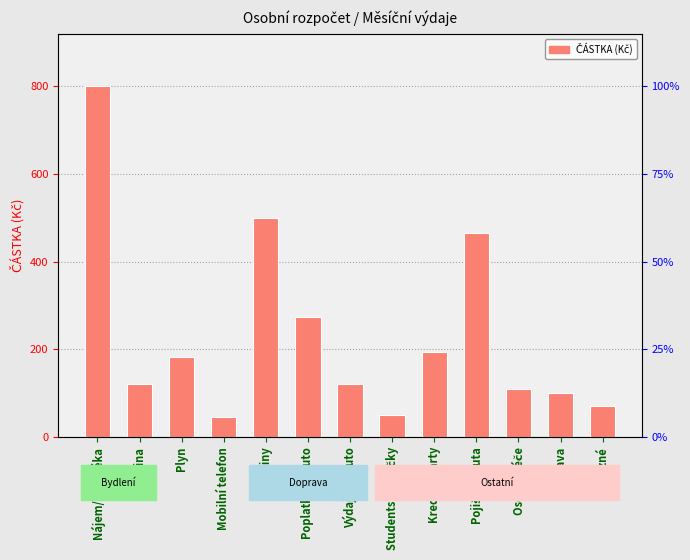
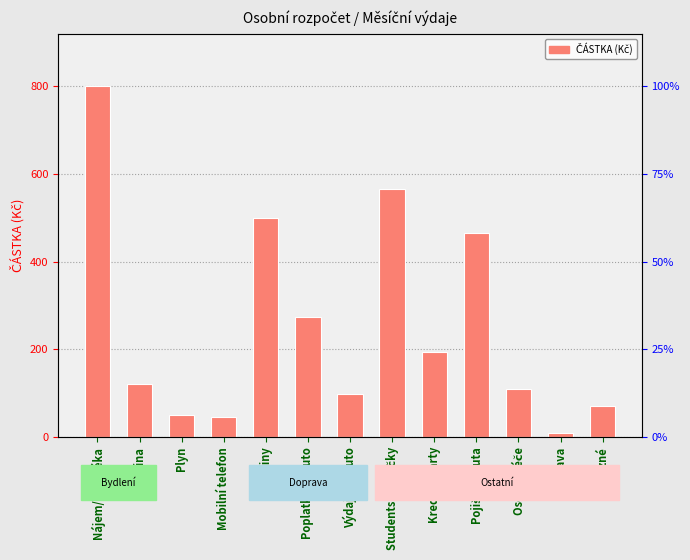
  {
    "Nájem/hypotéka": 800,
    "Elektřina": 120,
-   "Plyn": 180,
+   "Plyn": 50,
    "Mobilní telefon": 50,
    "Potraviny": 500,
    "Poplatky za auto": 270,
-   "Výdaje na auto": 120,
-   "Studentské půjčky": 50,
+   "Výdaje na auto": 100,
+   "Studentské půjčky": 570,
    "Kreditní karty": 200,
    "Pojištění auta": 470,
    "Osobní péče": 110,
-   "Zábava": 100,
+   "Zábava": 10,
    "Různé": 70
  }
